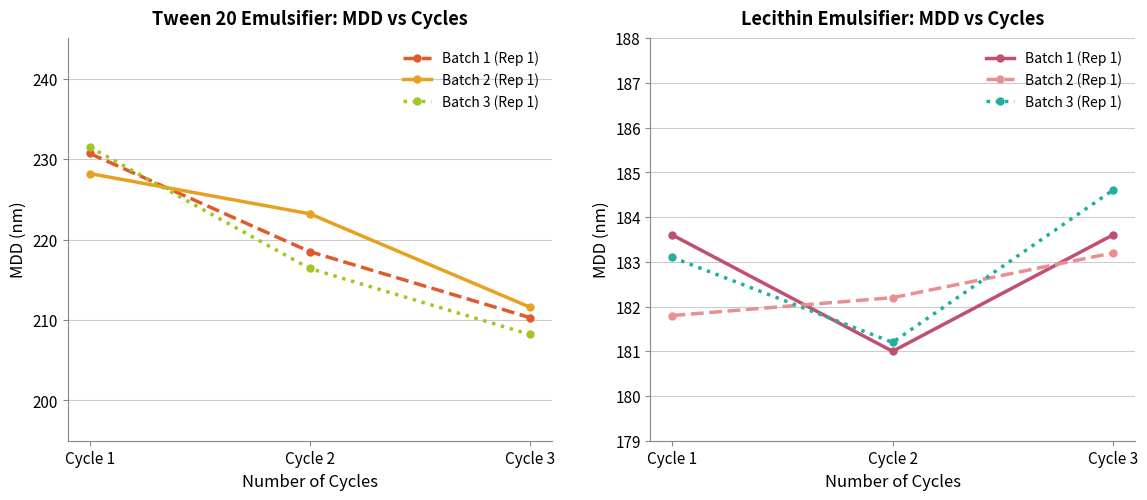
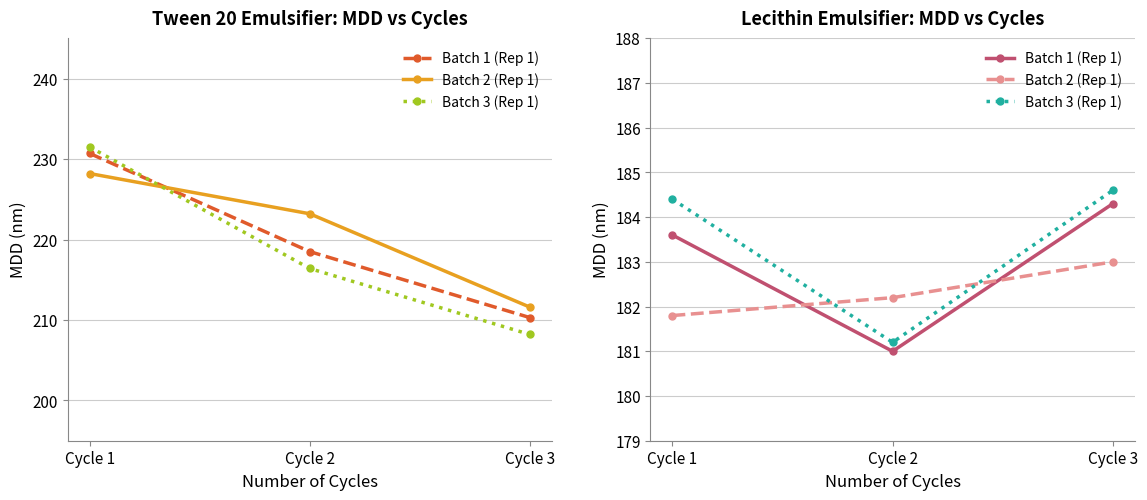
  {
    "Lecithin Emulsifier: MDD vs Cycles": {
      "Batch 1 (Rep 1)": {
        "Cycle 1": 183.6,
        "Cycle 2": 181.0,
-       "Cycle 3": 183.6
+       "Cycle 3": 184.3
      },
      "Batch 2 (Rep 1)": {
        "Cycle 1": 181.8,
        "Cycle 2": 182.2,
-       "Cycle 3": 183.2
+       "Cycle 3": 183.0
      },
      "Batch 3 (Rep 1)": {
-       "Cycle 1": 183.1,
+       "Cycle 1": 184.4,
        "Cycle 2": 181.2,
        "Cycle 3": 184.6
      }
    }
  }
